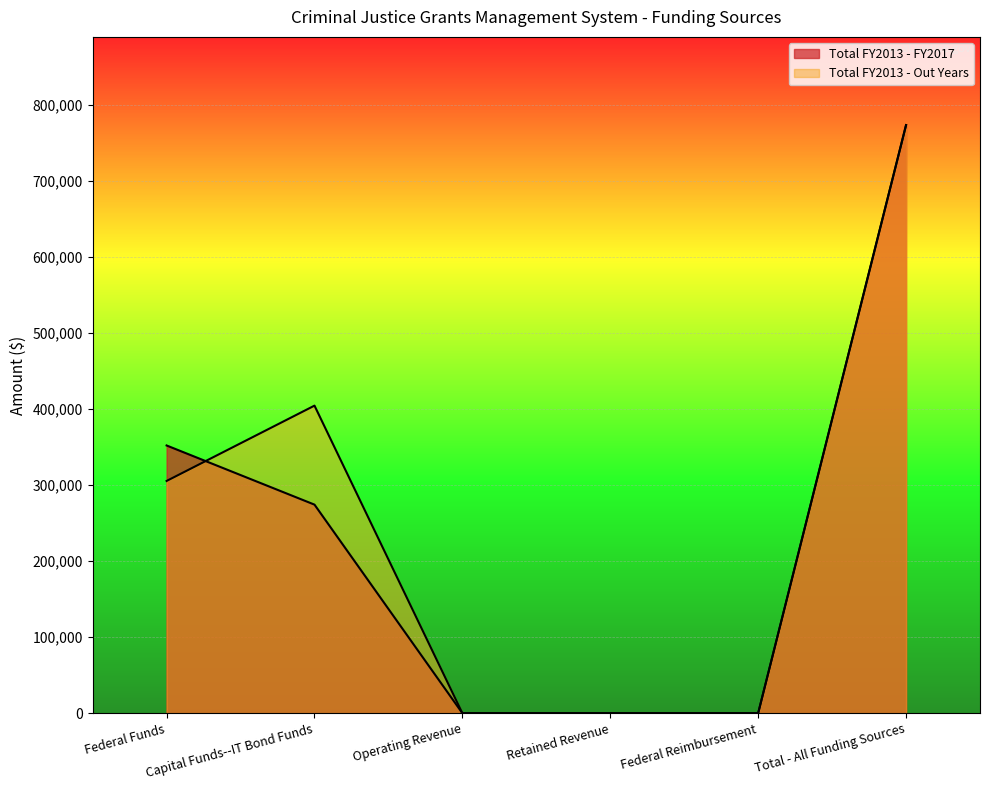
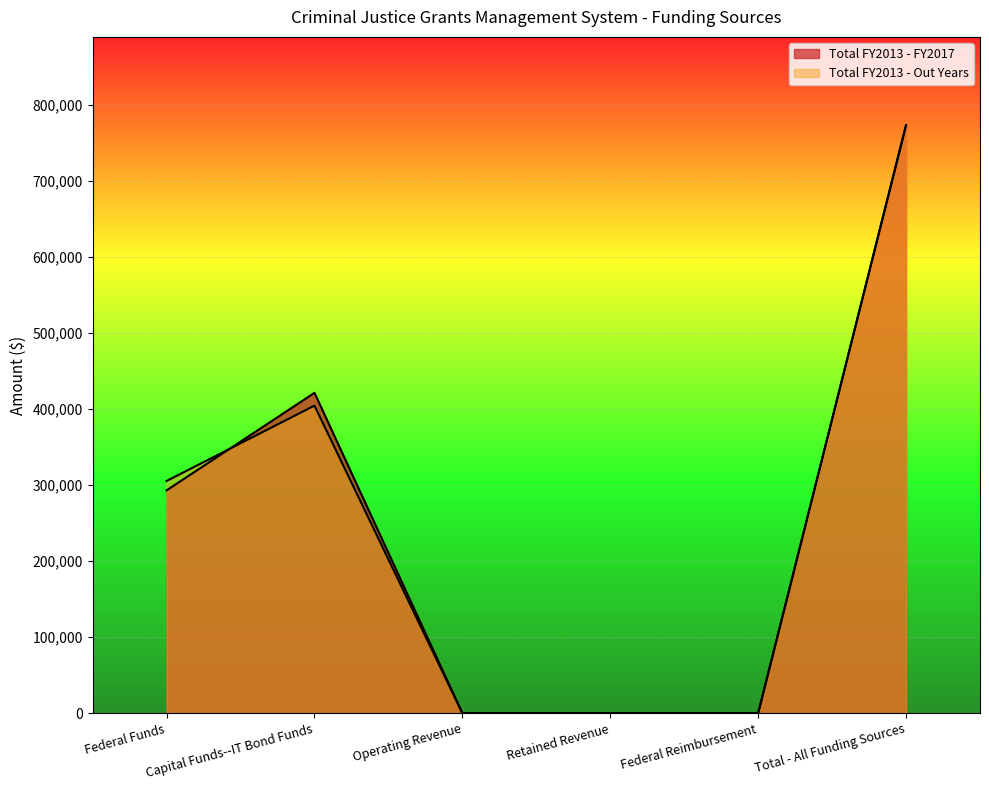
  {
    "Total FY2013 - FY2017": {
-     "Federal Funds": "350,000",
-     "Capital Funds--IT Bond Funds": "270,000"
+     "Federal Funds": "290,000",
+     "Capital Funds--IT Bond Funds": "420,000"
    },
    "Total FY2013 - Out Years": {
      "Federal Funds": "310,000",
      "Capital Funds--IT Bond Funds": "400,000"
    }
  }
